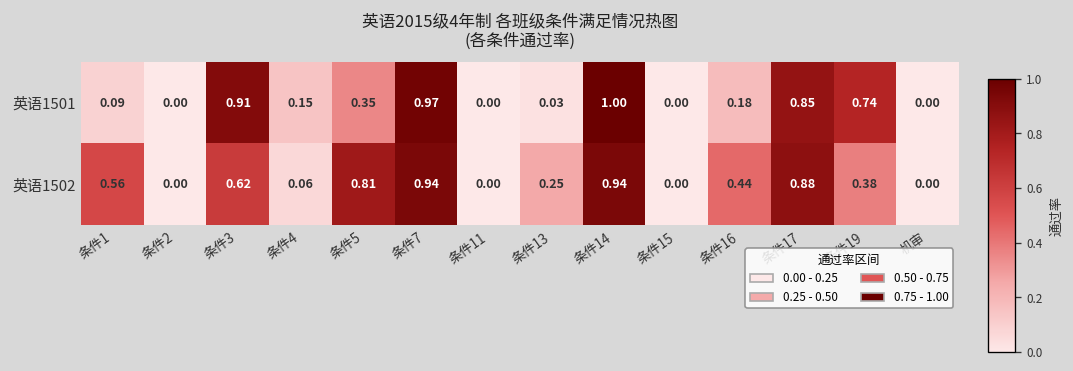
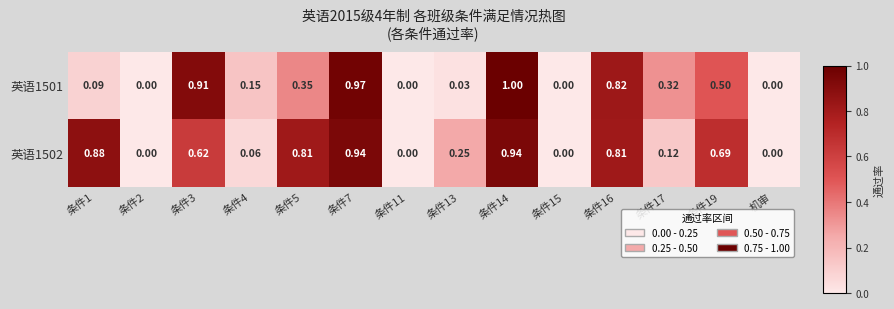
  {
    "英语1501": {
      "条件1": 0.09,
      "条件2": 0.00,
      "条件3": 0.91,
      "条件4": 0.15,
      "条件5": 0.35,
      "条件7": 0.97,
      "条件11": 0.00,
      "条件13": 0.03,
      "条件14": 1.00,
      "条件15": 0.00,
-     "条件16": 0.18,
-     "条件17": 0.85,
-     "条件19": 0.74,
+     "条件16": 0.82,
+     "条件17": 0.32,
+     "条件19": 0.50,
      "机审": 0.00
    },
    "英语1502": {
-     "条件1": 0.56,
+     "条件1": 0.88,
      "条件2": 0.00,
      "条件3": 0.62,
      "条件4": 0.06,
      "条件5": 0.81,
      "条件7": 0.94,
      "条件11": 0.00,
      "条件13": 0.25,
      "条件14": 0.94,
      "条件15": 0.00,
-     "条件16": 0.44,
-     "条件17": 0.88,
-     "条件19": 0.38,
+     "条件16": 0.81,
+     "条件17": 0.12,
+     "条件19": 0.69,
      "机审": 0.00
    }
  }
